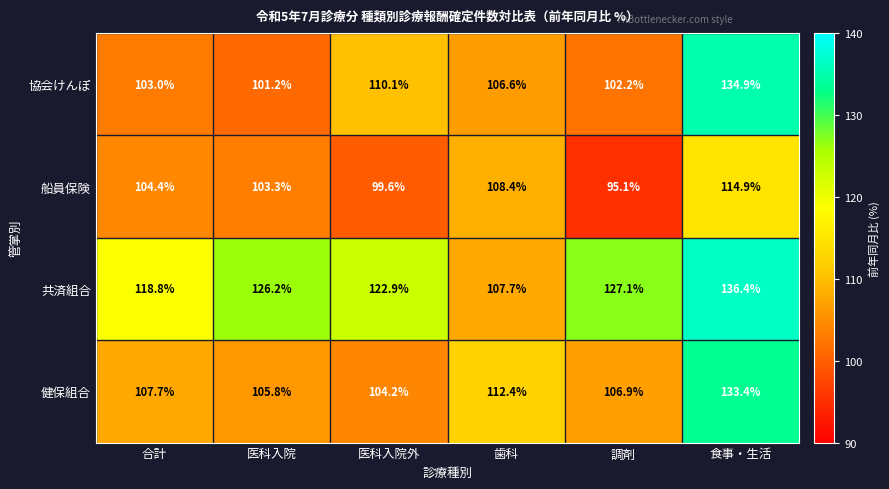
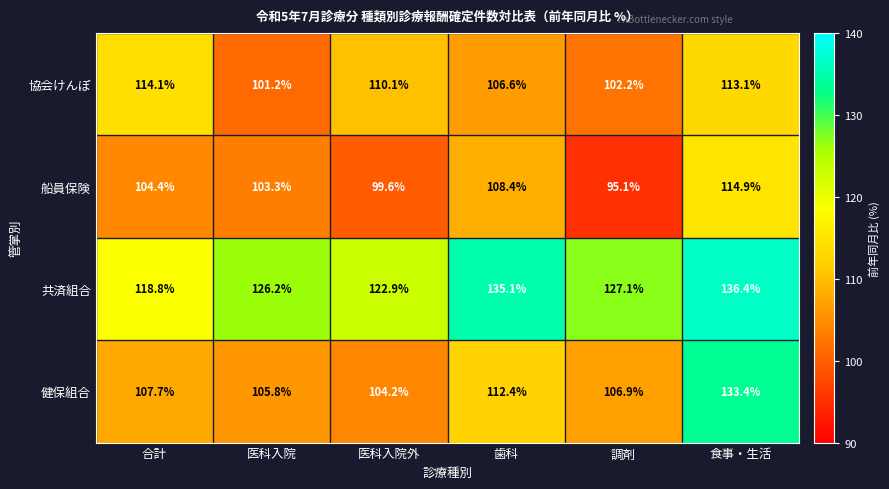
  {
    "協会けんぽ": {
-     "合計": "103.0%",
+     "合計": "114.1%",
      "医科入院": "101.2%",
      "医科入院外": "110.1%",
      "歯科": "106.6%",
      "調剤": "102.2%",
-     "食事・生活": "134.9%"
+     "食事・生活": "113.1%"
    },
    "船員保険": {
      "合計": "104.4%",
      "医科入院": "103.3%",
      "医科入院外": "99.6%",
      "歯科": "108.4%",
      "調剤": "95.1%",
      "食事・生活": "114.9%"
    },
    "共済組合": {
      "合計": "118.8%",
      "医科入院": "126.2%",
      "医科入院外": "122.9%",
-     "歯科": "107.7%",
+     "歯科": "135.1%",
      "調剤": "127.1%",
      "食事・生活": "136.4%"
    },
    "健保組合": {
      "合計": "107.7%",
      "医科入院": "105.8%",
      "医科入院外": "104.2%",
      "歯科": "112.4%",
      "調剤": "106.9%",
      "食事・生活": "133.4%"
    }
  }
